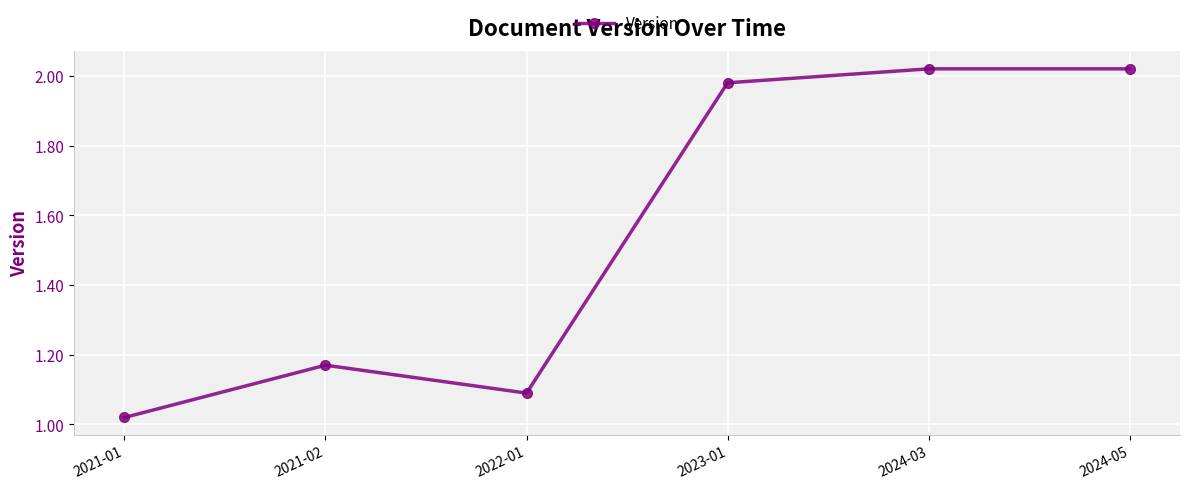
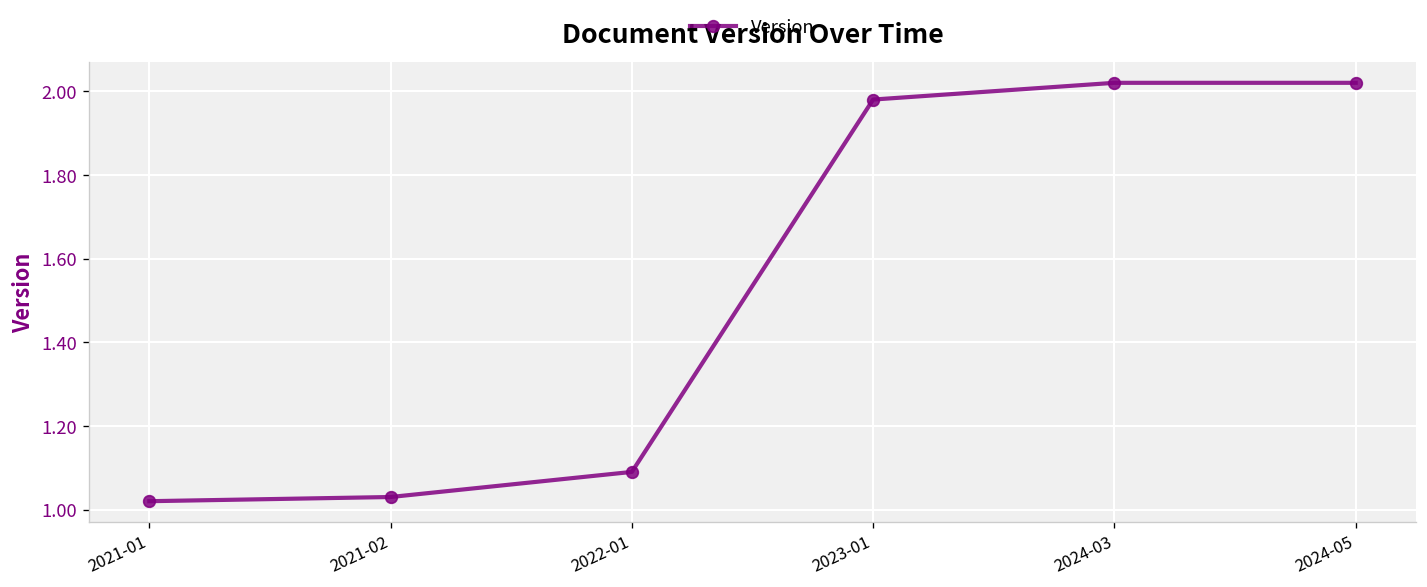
  {
    "2021-01": 1.02,
-   "2021-02": 1.17,
+   "2021-02": 1.03,
    "2022-01": 1.09,
    "2023-01": 1.98,
    "2024-03": 2.02,
    "2024-05": 2.02
  }
